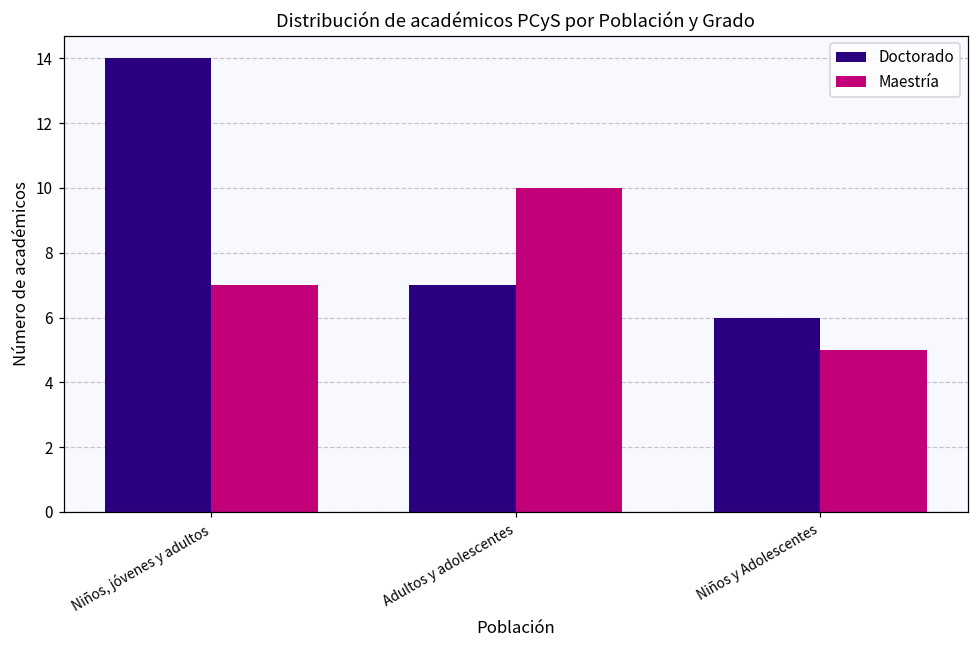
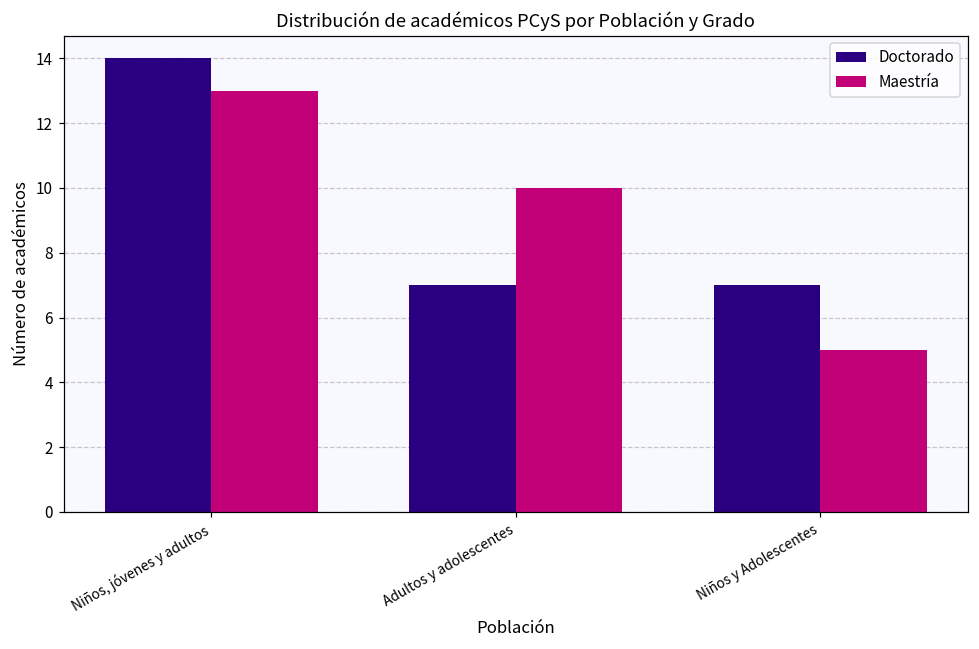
  {
    "Doctorado": {
      "Niños, jóvenes y adultos": 14,
      "Adultos y adolescentes": 7,
-     "Niños y Adolescentes": 6
+     "Niños y Adolescentes": 7
    },
    "Maestría": {
-     "Niños, jóvenes y adultos": 7,
+     "Niños, jóvenes y adultos": 13,
      "Adultos y adolescentes": 10,
      "Niños y Adolescentes": 5
    }
  }
